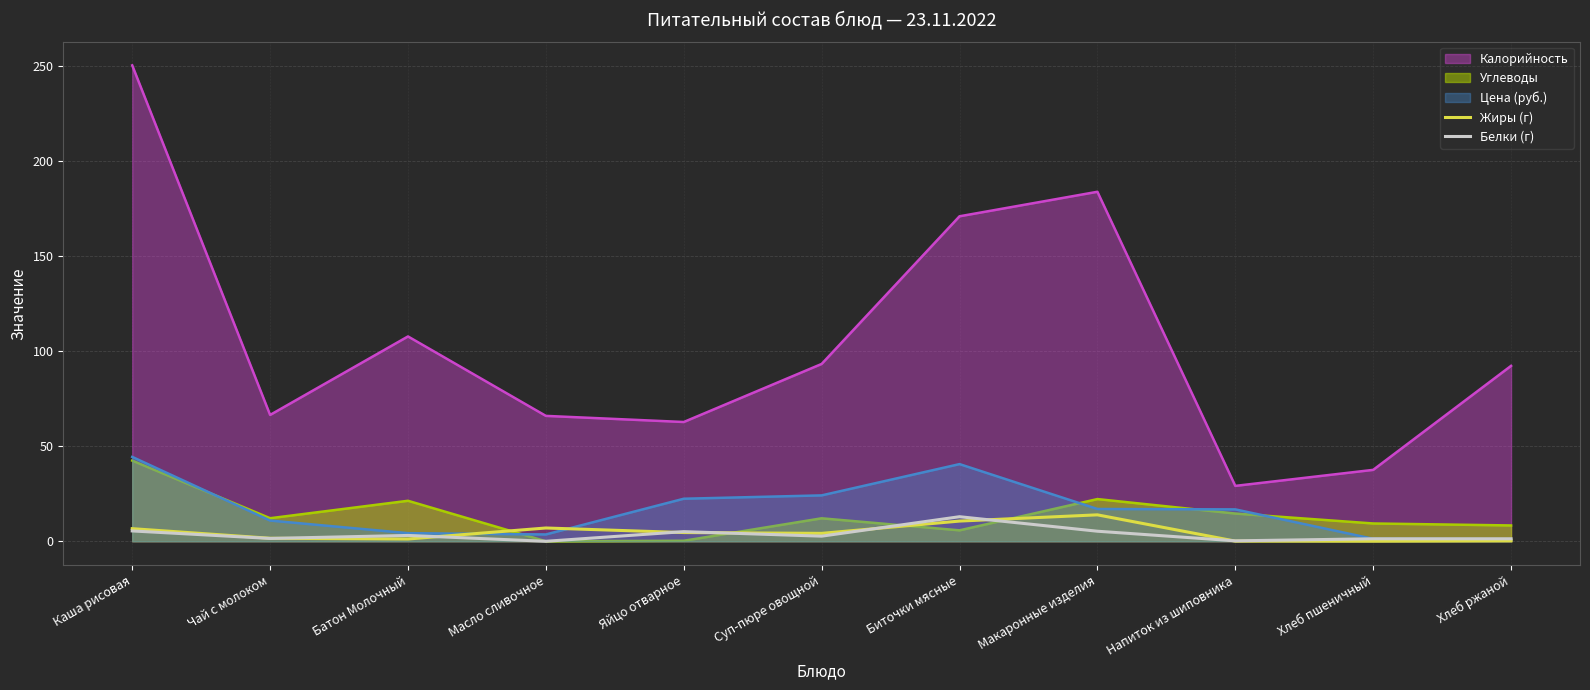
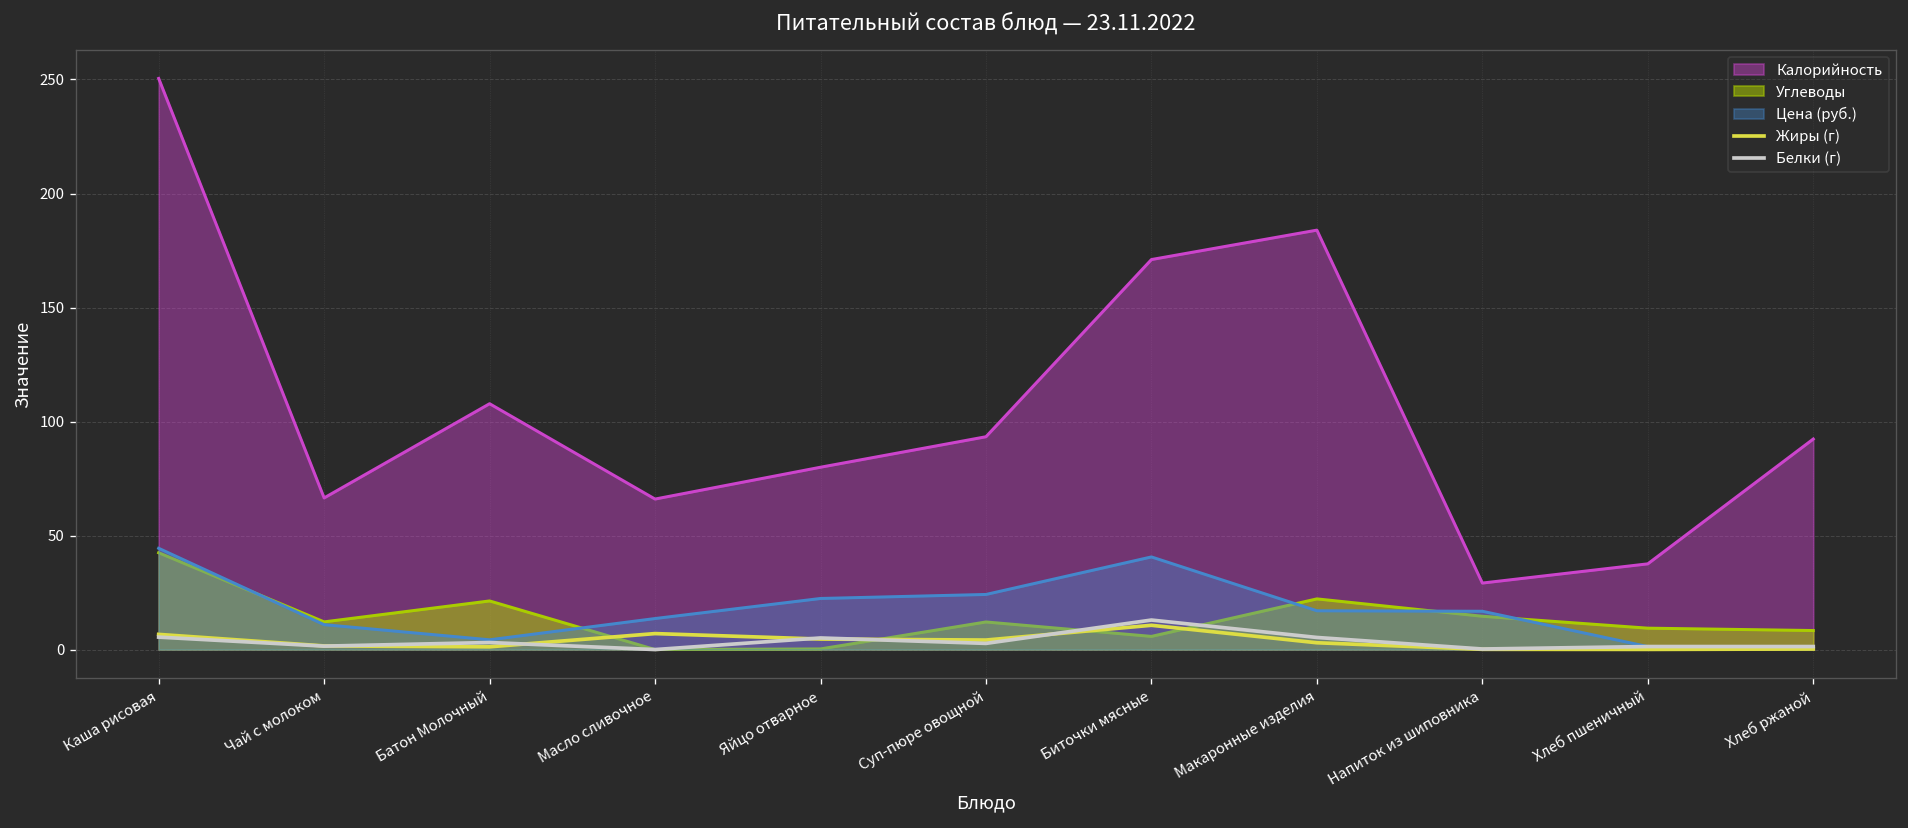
  {
    "Калорийность": {
      "Каша рисовая": 250,
      "Чай с молоком": 67,
      "Батон Молочный": 108,
      "Масло сливочное": 66,
-     "Яйцо отварное": 63,
+     "Яйцо отварное": 80,
      "Суп-пюре овощной": 93,
      "Биточки мясные": 171,
      "Макаронные изделия": 184,
      "Напиток из шиповника": 29,
      "Хлеб пшеничный": 38,
      "Хлеб ржаной": 92
    },
    "Углеводы": {
      "Каша рисовая": 42,
      "Батон Молочный": 21,
      "Яйцо отварное": 0,
      "Суп-пюре овощной": 12,
      "Биточки мясные": 6,
      "Макаронные изделия": 22,
      "Напиток из шиповника": 15,
      "Хлеб пшеничный": 9,
      "Хлеб ржаной": 8
    },
    "Цена (руб.)": {
      "Каша рисовая": 44,
-     "Масло сливочное": 4,
+     "Масло сливочное": 14,
      "Яйцо отварное": 22,
      "Суп-пюре овощной": 24,
      "Биточки мясные": 41,
      "Макаронные изделия": 17,
      "Напиток из шиповника": 17
    },
    "Жиры (г)": {
      "Батон Молочный": 1,
      "Масло сливочное": 7,
      "Суп-пюре овощной": 4,
      "Биточки мясные": 11,
-     "Макаронные изделия": 14
+     "Макаронные изделия": 3
    },
    "Белки (г)": {
      "Суп-пюре овощной": 3,
      "Биточки мясные": 13,
      "Макаронные изделия": 5
    }
  }
